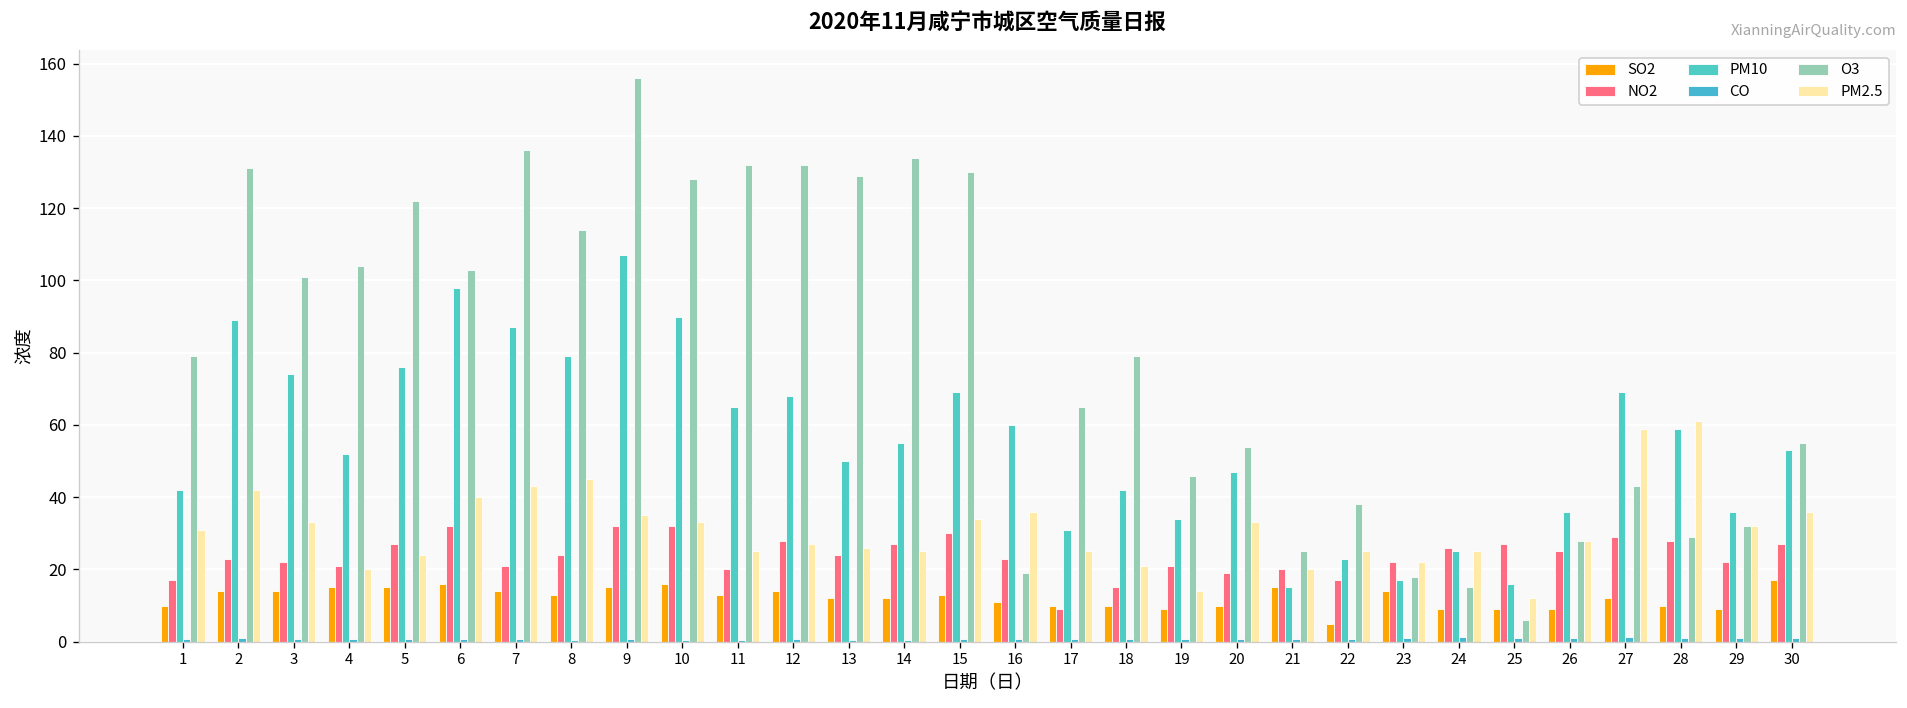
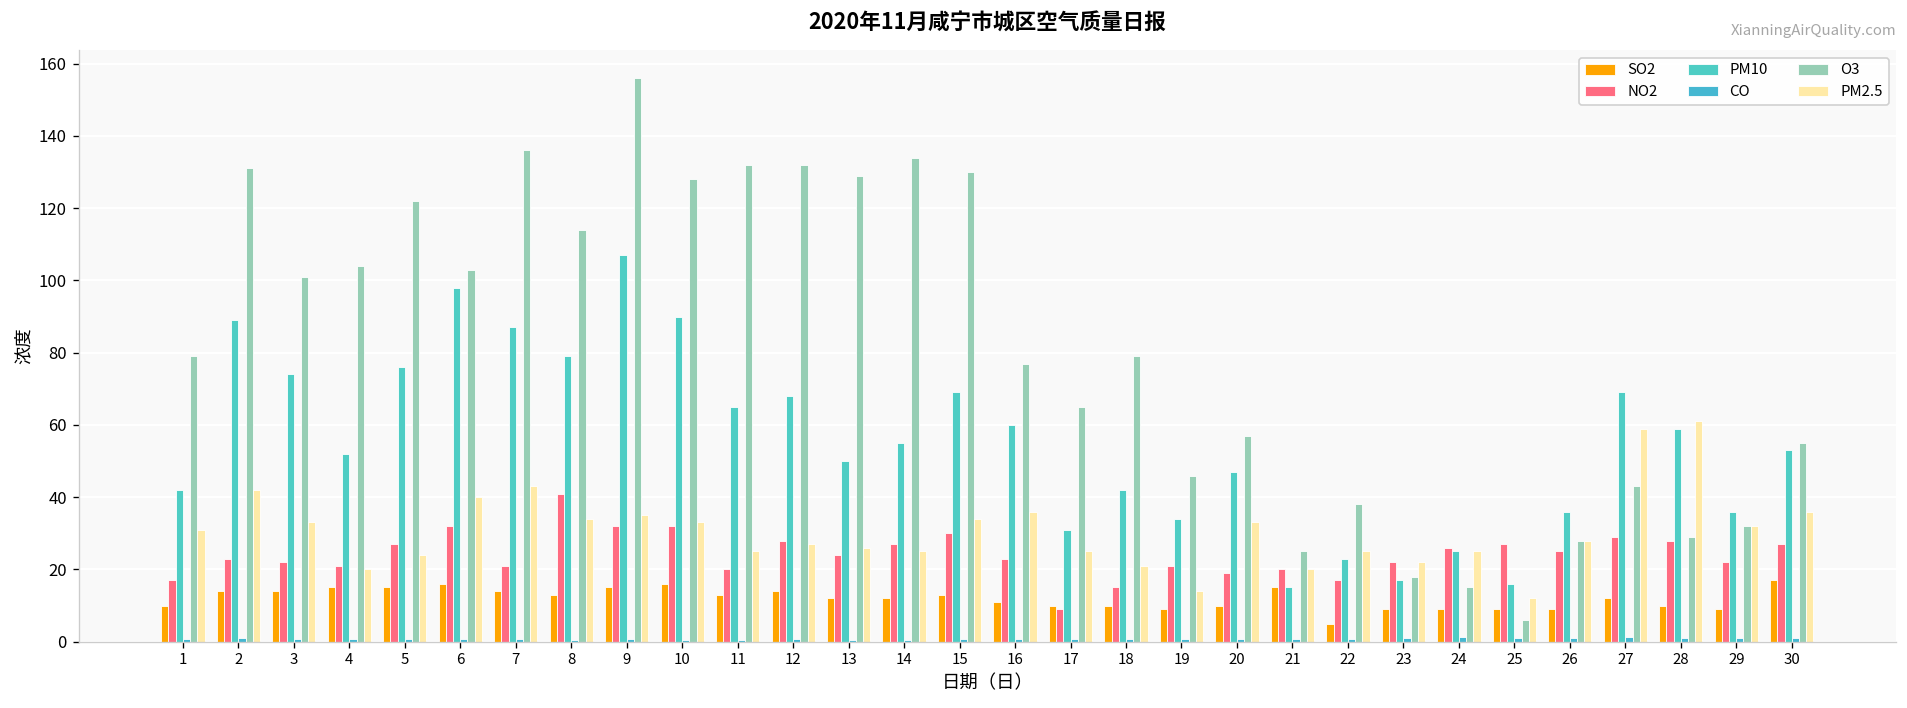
  {
    "SO2": {
      "1": 10,
      "2": 14,
      "3": 14,
      "4": 15,
      "5": 15,
      "6": 16,
      "7": 14,
      "8": 13,
      "9": 15,
      "10": 16,
      "11": 13,
      "12": 14,
      "13": 12,
      "14": 12,
      "15": 13,
      "16": 11,
      "17": 10,
      "18": 10,
      "19": 9,
      "20": 10,
      "21": 15,
      "22": 5,
-     "23": 14,
+     "23": 9,
      "24": 9,
      "25": 9,
      "26": 9,
      "27": 12,
      "28": 10,
      "29": 9,
      "30": 17
    },
    "NO2": {
      "1": 17,
      "2": 23,
      "3": 22,
      "4": 21,
      "5": 27,
      "6": 32,
      "7": 21,
-     "8": 24,
+     "8": 41,
      "9": 32,
      "10": 32,
      "11": 20,
      "12": 28,
      "13": 24,
      "14": 27,
      "15": 30,
      "16": 23,
      "17": 9,
      "18": 15,
      "19": 21,
      "20": 19,
      "21": 20,
      "22": 17,
      "23": 22,
      "24": 26,
      "25": 27,
      "26": 25,
      "27": 29,
      "28": 28,
      "29": 22,
      "30": 27
    },
    "O3": {
      "1": 79,
      "2": 131,
      "3": 101,
      "4": 104,
      "5": 122,
      "6": 103,
      "7": 136,
      "8": 114,
      "9": 156,
      "10": 128,
      "11": 132,
      "12": 132,
      "13": 129,
      "14": 134,
      "15": 130,
-     "16": 19,
+     "16": 77,
      "17": 65,
      "18": 79,
      "19": 46,
-     "20": 54,
+     "20": 57,
      "21": 25,
      "22": 38,
      "23": 18,
      "24": 15,
      "25": 6,
      "26": 28,
      "27": 43,
      "28": 29,
      "29": 32,
      "30": 55
    },
    "PM2.5": {
      "1": 31,
      "2": 42,
      "3": 33,
      "4": 20,
      "5": 24,
      "6": 40,
      "7": 43,
-     "8": 45,
+     "8": 34,
      "9": 35,
      "10": 33,
      "11": 25,
      "12": 27,
      "13": 26,
      "14": 25,
      "15": 34,
      "16": 36,
      "17": 25,
      "18": 21,
      "19": 14,
      "20": 33,
      "21": 20,
      "22": 25,
      "23": 22,
      "24": 25,
      "25": 12,
      "26": 28,
      "27": 59,
      "28": 61,
      "29": 32,
      "30": 36
    }
  }
